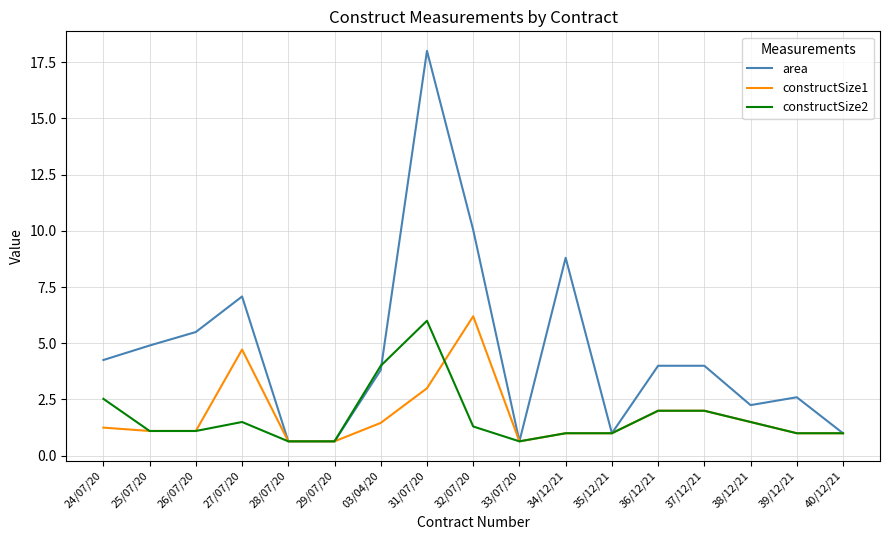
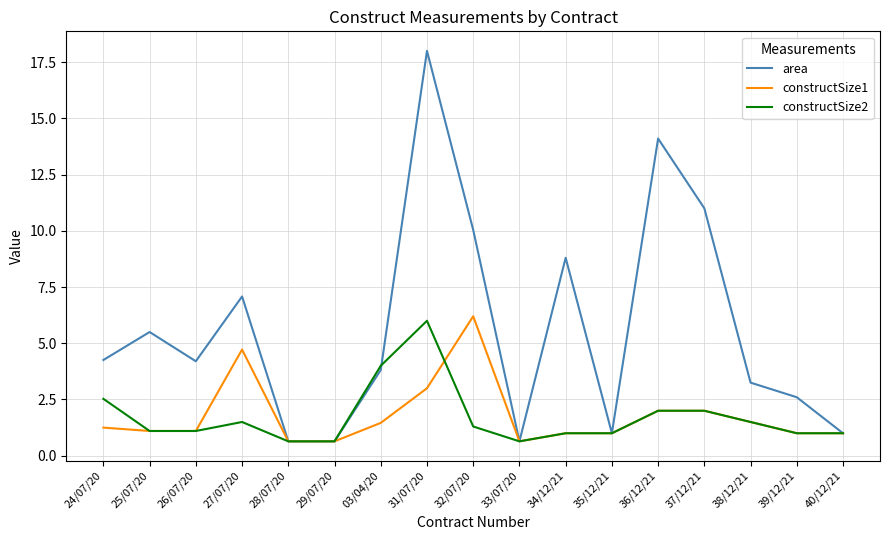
  {
    "area": {
      "24/07/20": 4.3,
-     "25/07/20": 4.9,
-     "26/07/20": 5.5,
+     "25/07/20": 5.5,
+     "26/07/20": 4.2,
      "27/07/20": 7.1,
      "03/04/20": 3.8,
      "31/07/20": 18.0,
      "32/07/20": 10.0,
      "34/12/21": 8.8,
-     "36/12/21": 4.0,
-     "37/12/21": 4,
-     "38/12/21": 2.3,
+     "36/12/21": 14.1,
+     "37/12/21": 11,
+     "38/12/21": 3.3,
      "39/12/21": 2.6
    },
    "constructSize1": {
      "24/07/20": 1.3,
      "27/07/20": 4.7,
      "03/04/20": 1.5,
      "31/07/20": 3.0,
      "32/07/20": 6.2
    },
    "constructSize2": {
      "24/07/20": 2.5,
      "27/07/20": 1.5,
      "03/04/20": 4.0,
      "31/07/20": 6.0,
      "32/07/20": 1.3
    }
  }
